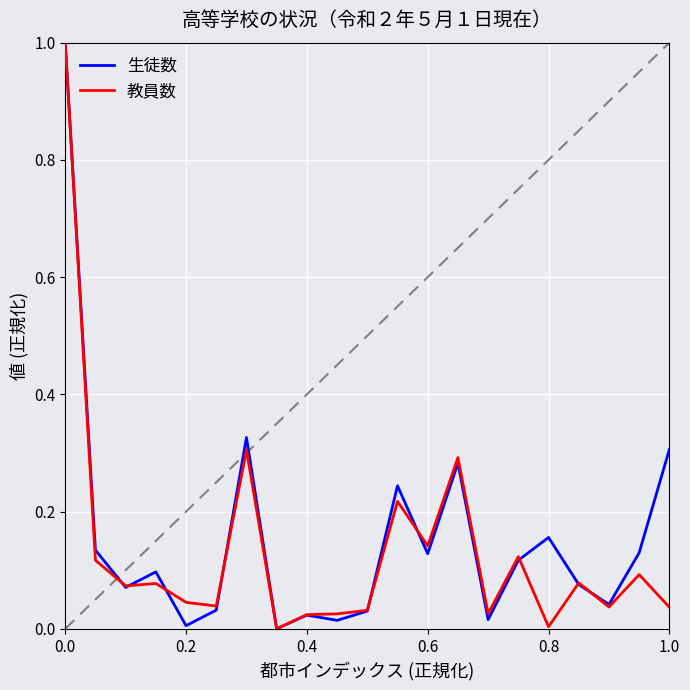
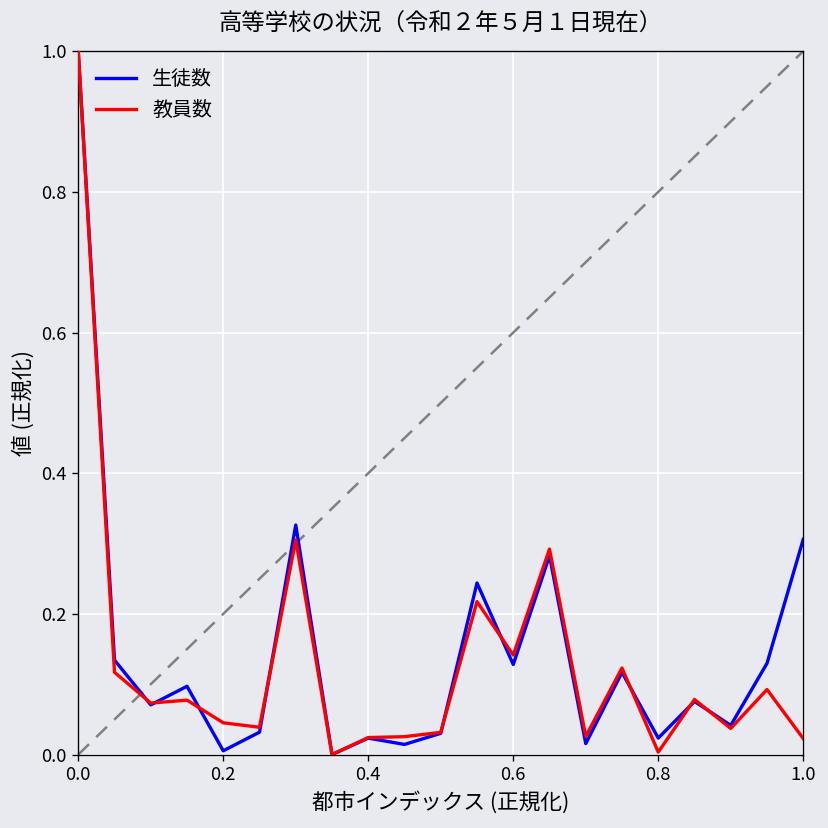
  {
    "生徒数": {
      "0.2": 0.01,
      "0.6": 0.13,
-     "0.8": 0.16,
+     "0.8": 0.02,
      "1.0": 0.31
    },
    "教員数": {
      "0.2": 0.05,
      "0.6": 0.14,
      "0.8": 0.00,
-     "1.0": 0.04
+     "1.0": 0.02
    }
  }
